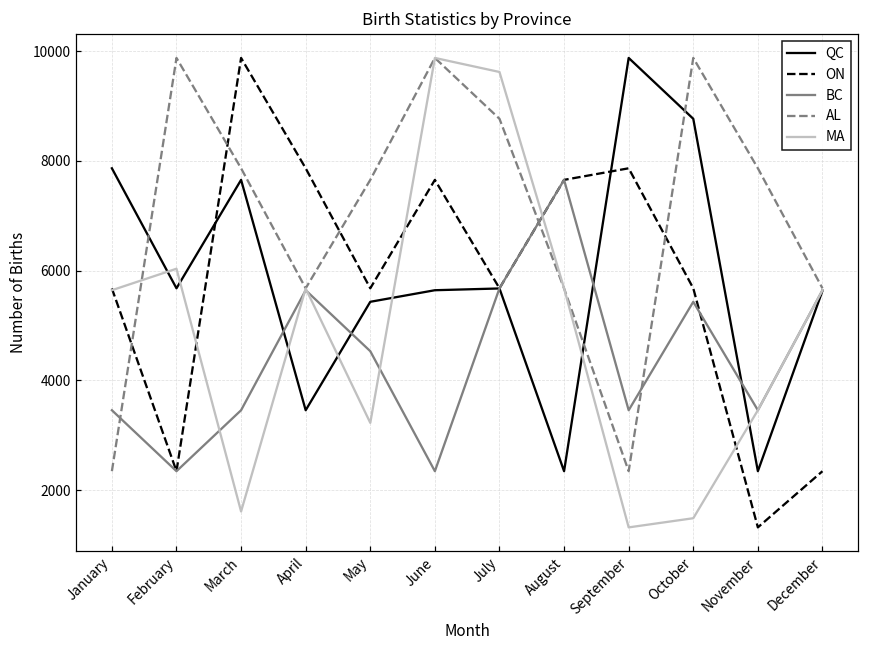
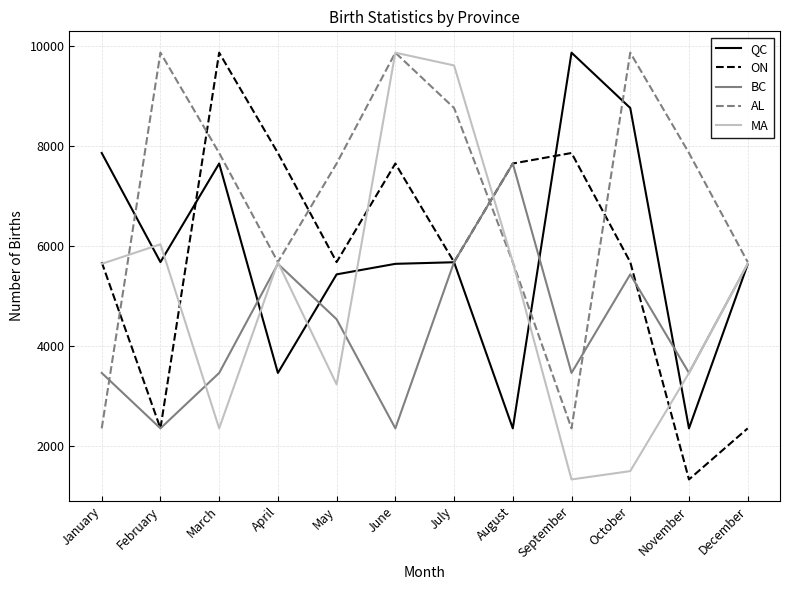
  {
    "MA": {
      "February": 6000,
-     "March": 1600,
+     "March": 2300,
      "May": 3200,
      "July": 9600,
      "September": 1300,
      "October": 1500
    }
  }
